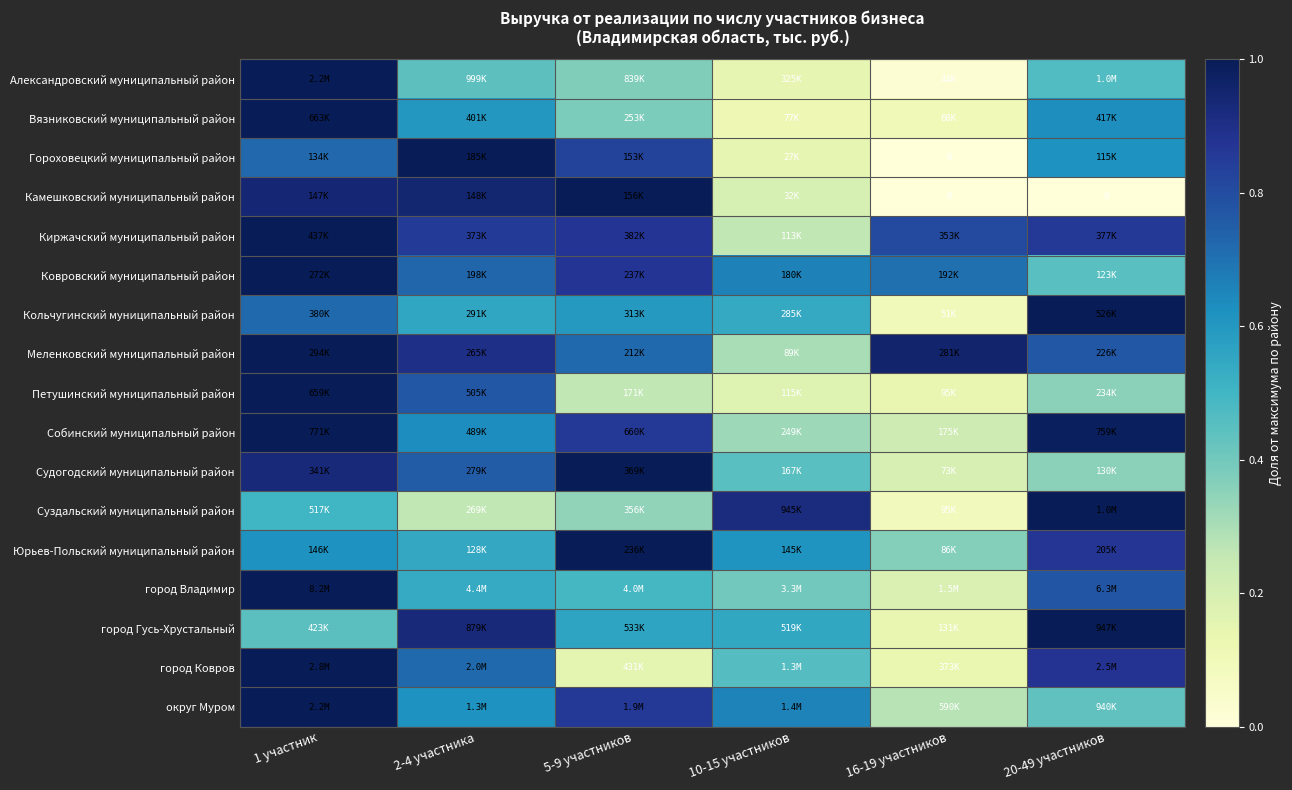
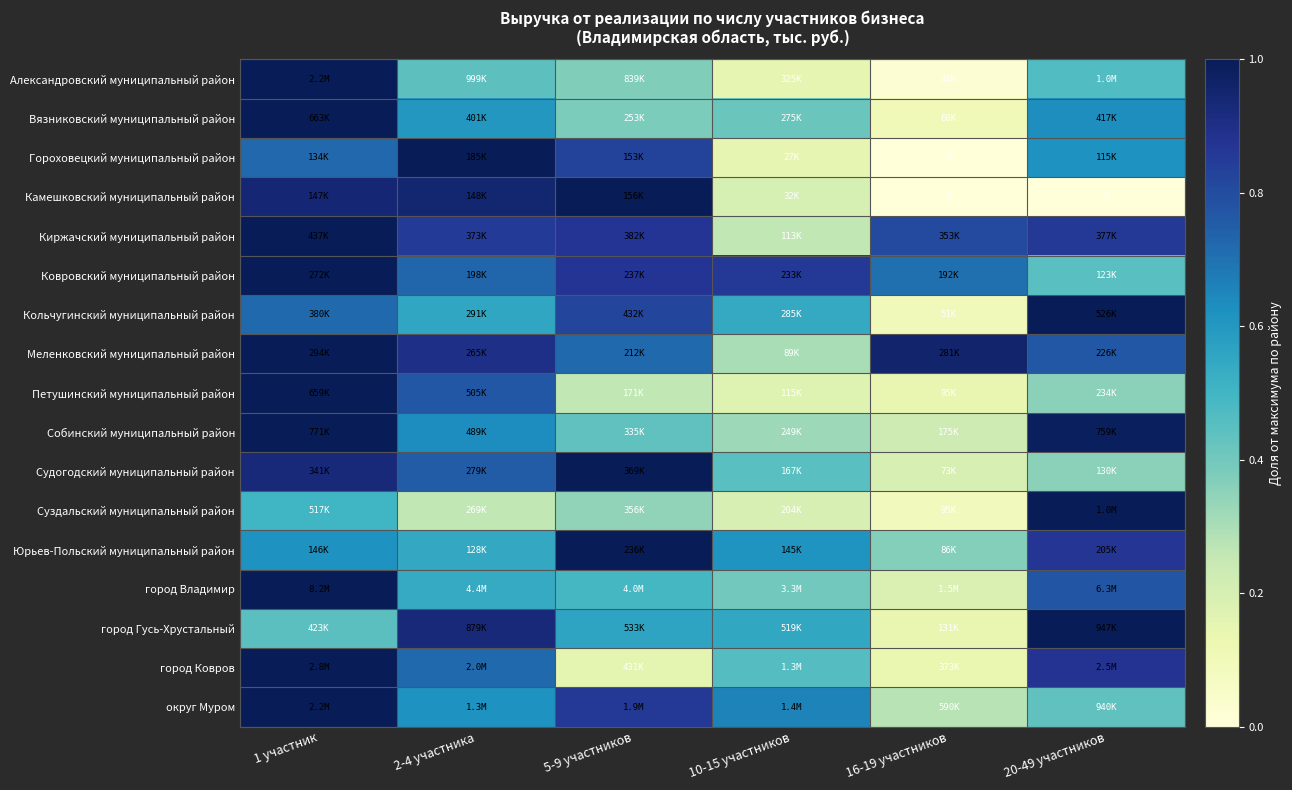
  {
    "Александровский муниципальный район": {
      "1 участник": "2.2M",
      "2-4 участника": "999K",
      "5-9 участников": "839K",
      "10-15 участников": "325K",
      "20-49 участников": "1.0M"
    },
    "Вязниковский муниципальный район": {
      "1 участник": "663K",
      "2-4 участника": "401K",
      "5-9 участников": "253K",
-     "10-15 участников": "77K",
+     "10-15 участников": "275K",
      "16-19 участников": "68K",
      "20-49 участников": "417K"
    },
    "Гороховецкий муниципальный район": {
      "1 участник": "134K",
      "2-4 участника": "185K",
      "5-9 участников": "153K",
      "10-15 участников": "27K",
      "20-49 участников": "115K"
    },
    "Камешковский муниципальный район": {
      "1 участник": "147K",
      "2-4 участника": "148K",
      "5-9 участников": "156K",
      "10-15 участников": "32K"
    },
    "Киржачский муниципальный район": {
      "1 участник": "437K",
      "2-4 участника": "373K",
      "5-9 участников": "382K",
      "10-15 участников": "113K",
      "16-19 участников": "353K",
      "20-49 участников": "377K"
    },
    "Ковровский муниципальный район": {
      "1 участник": "272K",
      "2-4 участника": "198K",
      "5-9 участников": "237K",
-     "10-15 участников": "180K",
+     "10-15 участников": "233K",
      "16-19 участников": "192K",
      "20-49 участников": "123K"
    },
    "Кольчугинский муниципальный район": {
      "1 участник": "380K",
      "2-4 участника": "291K",
-     "5-9 участников": "313K",
+     "5-9 участников": "432K",
      "10-15 участников": "285K",
      "16-19 участников": "51K",
      "20-49 участников": "526K"
    },
    "Меленковский муниципальный район": {
      "1 участник": "294K",
      "2-4 участника": "265K",
      "5-9 участников": "212K",
      "10-15 участников": "89K",
      "16-19 участников": "281K",
      "20-49 участников": "226K"
    },
    "Петушинский муниципальный район": {
      "1 участник": "659K",
      "2-4 участника": "505K",
      "5-9 участников": "171K",
      "10-15 участников": "115K",
      "16-19 участников": "95K",
      "20-49 участников": "234K"
    },
    "Собинский муниципальный район": {
      "1 участник": "771K",
      "2-4 участника": "489K",
-     "5-9 участников": "660K",
+     "5-9 участников": "335K",
      "10-15 участников": "249K",
      "16-19 участников": "175K",
      "20-49 участников": "759K"
    },
    "Судогодский муниципальный район": {
      "1 участник": "341K",
      "2-4 участника": "279K",
      "5-9 участников": "369K",
      "10-15 участников": "167K",
      "16-19 участников": "73K",
      "20-49 участников": "130K"
    },
    "Суздальский муниципальный район": {
      "1 участник": "517K",
      "2-4 участника": "269K",
      "5-9 участников": "356K",
-     "10-15 участников": "945K",
+     "10-15 участников": "204K",
      "16-19 участников": "95K",
      "20-49 участников": "1.0M"
    },
    "Юрьев-Польский муниципальный район": {
      "1 участник": "146K",
      "2-4 участника": "128K",
      "5-9 участников": "236K",
      "10-15 участников": "145K",
      "16-19 участников": "86K",
      "20-49 участников": "205K"
    },
    "город Владимир": {
      "1 участник": "8.2M",
      "2-4 участника": "4.4M",
      "5-9 участников": "4.0M",
      "10-15 участников": "3.3M",
      "16-19 участников": "1.5M",
      "20-49 участников": "6.3M"
    },
    "город Гусь-Хрустальный": {
      "1 участник": "423K",
      "2-4 участника": "879K",
      "5-9 участников": "533K",
      "10-15 участников": "519K",
      "16-19 участников": "131K",
      "20-49 участников": "947K"
    },
    "город Ковров": {
      "1 участник": "2.8M",
      "2-4 участника": "2.0M",
      "5-9 участников": "431K",
      "10-15 участников": "1.3M",
      "16-19 участников": "373K",
      "20-49 участников": "2.5M"
    },
    "округ Муром": {
      "1 участник": "2.2M",
      "2-4 участника": "1.3M",
      "5-9 участников": "1.9M",
      "10-15 участников": "1.4M",
      "16-19 участников": "590K",
      "20-49 участников": "940K"
    }
  }
